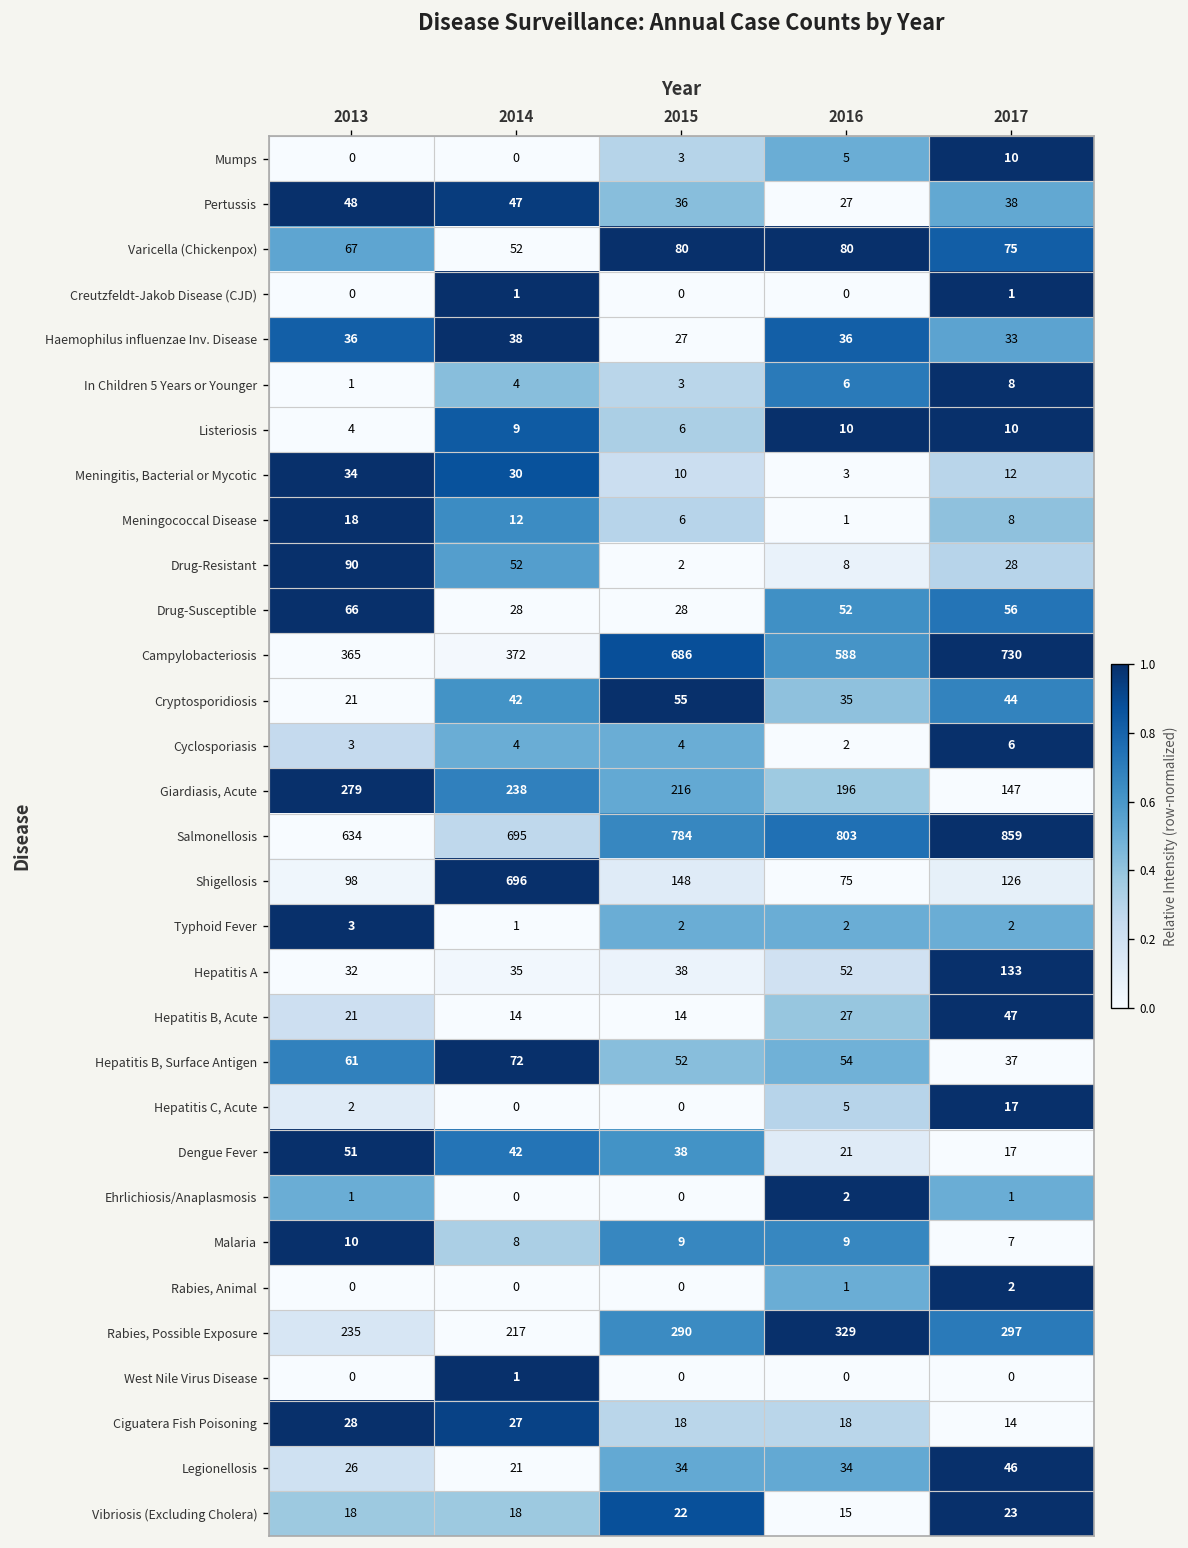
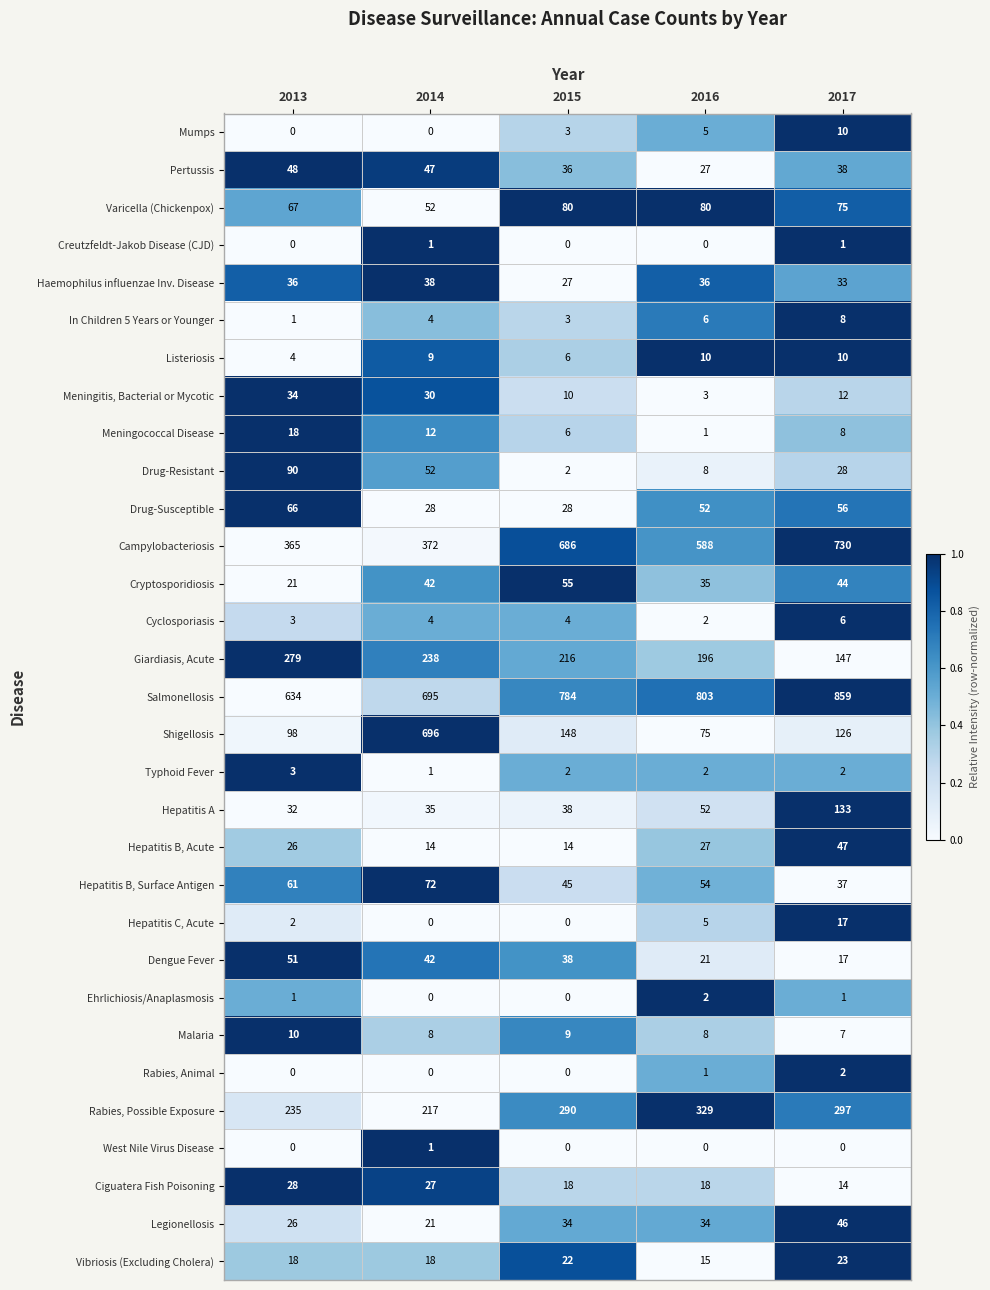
  {
    "Mumps": {
      "2013": 0,
      "2014": 0,
      "2015": 3,
      "2016": 5,
      "2017": 10
    },
    "Pertussis": {
      "2013": 48,
      "2014": 47,
      "2015": 36,
      "2016": 27,
      "2017": 38
    },
    "Varicella (Chickenpox)": {
      "2013": 67,
      "2014": 52,
      "2015": 80,
      "2016": 80,
      "2017": 75
    },
    "Creutzfeldt-Jakob Disease (CJD)": {
      "2013": 0,
      "2014": 1,
      "2015": 0,
      "2016": 0,
      "2017": 1
    },
    "Haemophilus influenzae Inv. Disease": {
      "2013": 36,
      "2014": 38,
      "2015": 27,
      "2016": 36,
      "2017": 33
    },
    "In Children 5 Years or Younger": {
      "2013": 1,
      "2014": 4,
      "2015": 3,
      "2016": 6,
      "2017": 8
    },
    "Listeriosis": {
      "2013": 4,
      "2014": 9,
      "2015": 6,
      "2016": 10,
      "2017": 10
    },
    "Meningitis, Bacterial or Mycotic": {
      "2013": 34,
      "2014": 30,
      "2015": 10,
      "2016": 3,
      "2017": 12
    },
    "Meningococcal Disease": {
      "2013": 18,
      "2014": 12,
      "2015": 6,
      "2016": 1,
      "2017": 8
    },
    "Drug-Resistant": {
      "2013": 90,
      "2014": 52,
      "2015": 2,
      "2016": 8,
      "2017": 28
    },
    "Drug-Susceptible": {
      "2013": 66,
      "2014": 28,
      "2015": 28,
      "2016": 52,
      "2017": 56
    },
    "Campylobacteriosis": {
      "2013": 365,
      "2014": 372,
      "2015": 686,
      "2016": 588,
      "2017": 730
    },
    "Cryptosporidiosis": {
      "2013": 21,
      "2014": 42,
      "2015": 55,
      "2016": 35,
      "2017": 44
    },
    "Cyclosporiasis": {
      "2013": 3,
      "2014": 4,
      "2015": 4,
      "2016": 2,
      "2017": 6
    },
    "Giardiasis, Acute": {
      "2013": 279,
      "2014": 238,
      "2015": 216,
      "2016": 196,
      "2017": 147
    },
    "Salmonellosis": {
      "2013": 634,
      "2014": 695,
      "2015": 784,
      "2016": 803,
      "2017": 859
    },
    "Shigellosis": {
      "2013": 98,
      "2014": 696,
      "2015": 148,
      "2016": 75,
      "2017": 126
    },
    "Typhoid Fever": {
      "2013": 3,
      "2014": 1,
      "2015": 2,
      "2016": 2,
      "2017": 2
    },
    "Hepatitis A": {
      "2013": 32,
      "2014": 35,
      "2015": 38,
      "2016": 52,
      "2017": 133
    },
    "Hepatitis B, Acute": {
-     "2013": 21,
+     "2013": 26,
      "2014": 14,
      "2015": 14,
      "2016": 27,
      "2017": 47
    },
    "Hepatitis B, Surface Antigen": {
      "2013": 61,
      "2014": 72,
-     "2015": 52,
+     "2015": 45,
      "2016": 54,
      "2017": 37
    },
    "Hepatitis C, Acute": {
      "2013": 2,
      "2014": 0,
      "2015": 0,
      "2016": 5,
      "2017": 17
    },
    "Dengue Fever": {
      "2013": 51,
      "2014": 42,
      "2015": 38,
      "2016": 21,
      "2017": 17
    },
    "Ehrlichiosis/Anaplasmosis": {
      "2013": 1,
      "2014": 0,
      "2015": 0,
      "2016": 2,
      "2017": 1
    },
    "Malaria": {
      "2013": 10,
      "2014": 8,
      "2015": 9,
-     "2016": 9,
+     "2016": 8,
      "2017": 7
    },
    "Rabies, Animal": {
      "2013": 0,
      "2014": 0,
      "2015": 0,
      "2016": 1,
      "2017": 2
    },
    "Rabies, Possible Exposure": {
      "2013": 235,
      "2014": 217,
      "2015": 290,
      "2016": 329,
      "2017": 297
    },
    "West Nile Virus Disease": {
      "2013": 0,
      "2014": 1,
      "2015": 0,
      "2016": 0,
      "2017": 0
    },
    "Ciguatera Fish Poisoning": {
      "2013": 28,
      "2014": 27,
      "2015": 18,
      "2016": 18,
      "2017": 14
    },
    "Legionellosis": {
      "2013": 26,
      "2014": 21,
      "2015": 34,
      "2016": 34,
      "2017": 46
    },
    "Vibriosis (Excluding Cholera)": {
      "2013": 18,
      "2014": 18,
      "2015": 22,
      "2016": 15,
      "2017": 23
    }
  }
